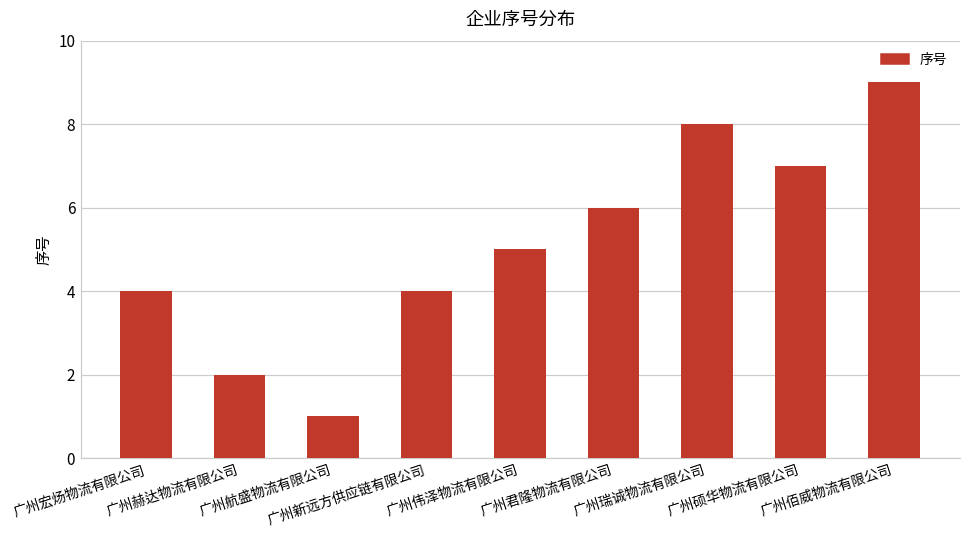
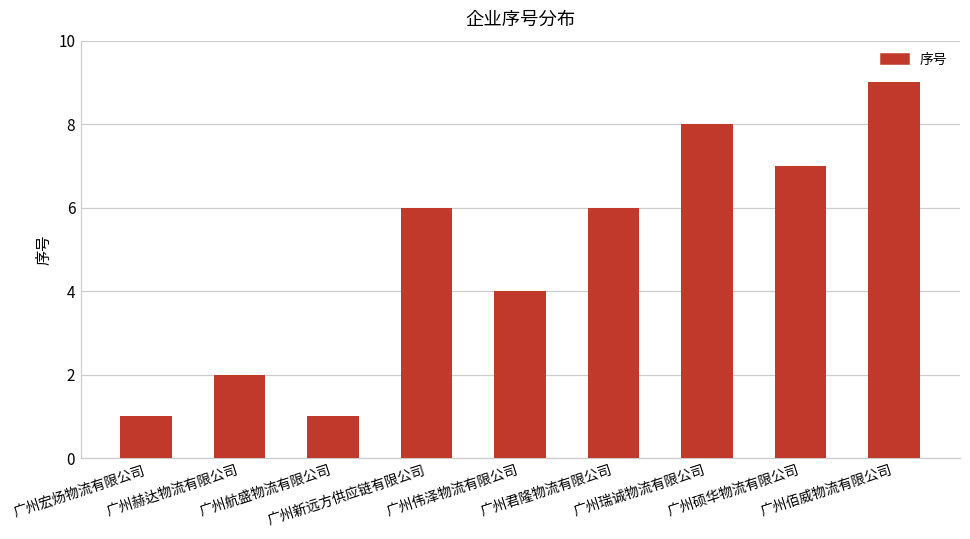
  {
-   "广州宏炀物流有限公司": 4,
+   "广州宏炀物流有限公司": 1,
    "广州赫达物流有限公司": 2,
    "广州航盛物流有限公司": 1,
-   "广州新远方供应链有限公司": 4,
-   "广州伟泽物流有限公司": 5,
+   "广州新远方供应链有限公司": 6,
+   "广州伟泽物流有限公司": 4,
    "广州君隆物流有限公司": 6,
    "广州瑞诚物流有限公司": 8,
    "广州硕华物流有限公司": 7,
    "广州佰威物流有限公司": 9
  }
